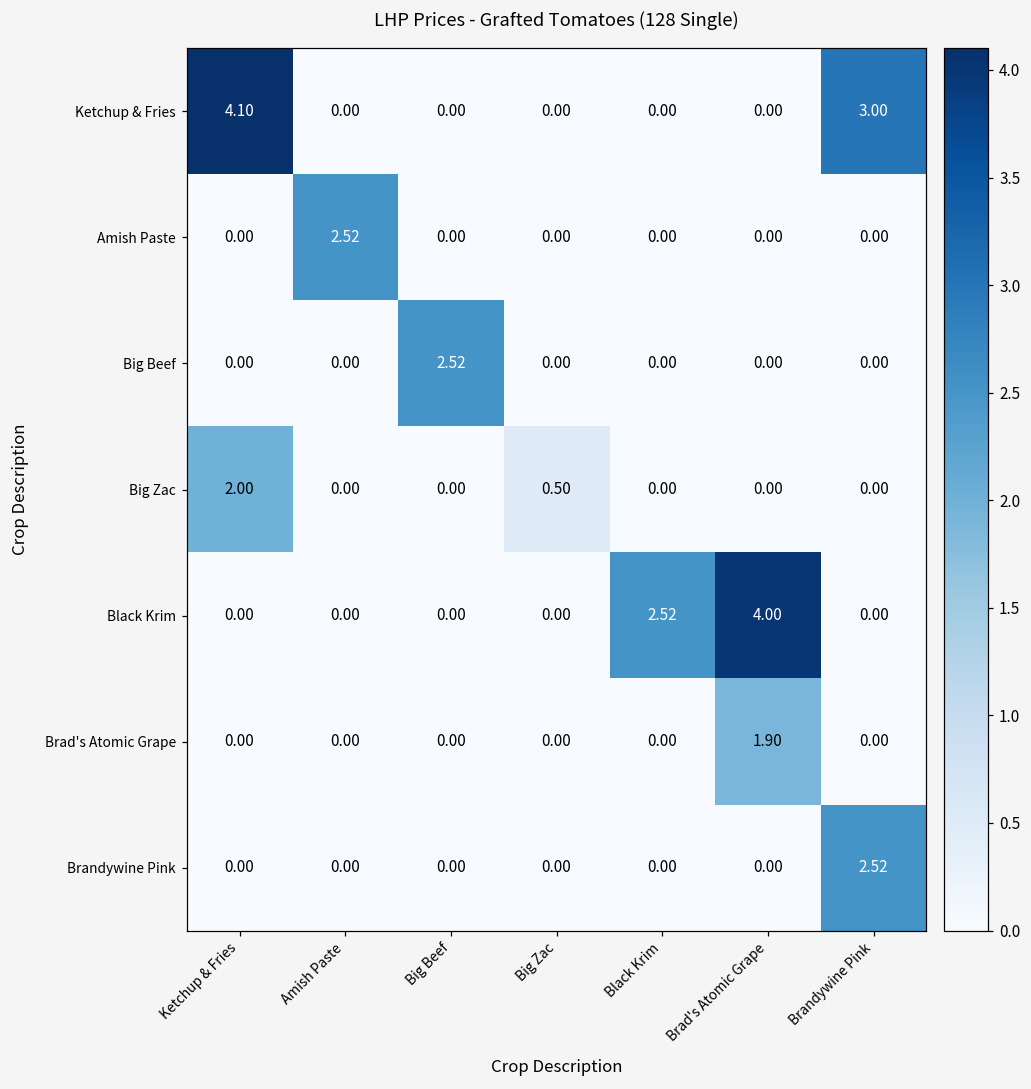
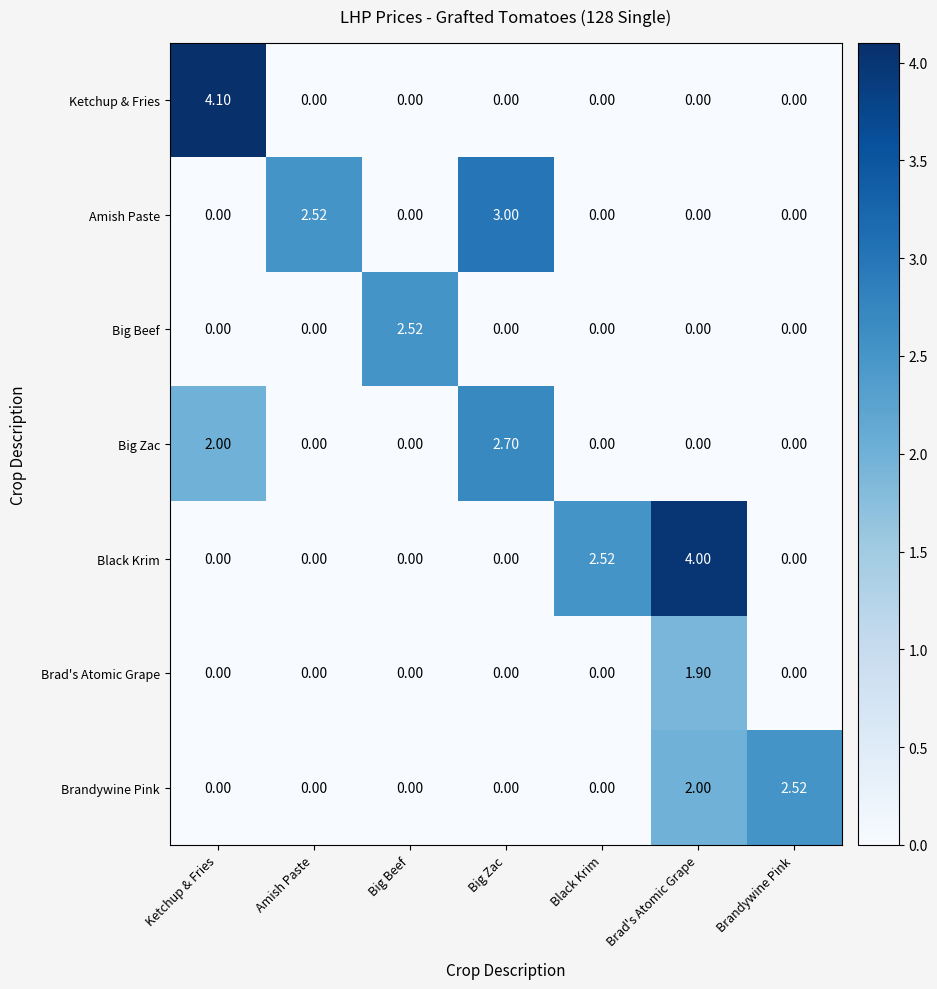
  {
    "Ketchup & Fries": {
      "Ketchup & Fries": 4.10,
      "Amish Paste": 0.00,
      "Big Beef": 0.00,
      "Big Zac": 0.00,
      "Black Krim": 0.00,
      "Brad's Atomic Grape": 0.00,
-     "Brandywine Pink": 3.00
+     "Brandywine Pink": 0.00
    },
    "Amish Paste": {
      "Ketchup & Fries": 0.00,
      "Amish Paste": 2.52,
      "Big Beef": 0.00,
-     "Big Zac": 0.00,
+     "Big Zac": 3.00,
      "Black Krim": 0.00,
      "Brad's Atomic Grape": 0.00,
      "Brandywine Pink": 0.00
    },
    "Big Beef": {
      "Ketchup & Fries": 0.00,
      "Amish Paste": 0.00,
      "Big Beef": 2.52,
      "Big Zac": 0.00,
      "Black Krim": 0.00,
      "Brad's Atomic Grape": 0.00,
      "Brandywine Pink": 0.00
    },
    "Big Zac": {
      "Ketchup & Fries": 2.00,
      "Amish Paste": 0.00,
      "Big Beef": 0.00,
-     "Big Zac": 0.50,
+     "Big Zac": 2.70,
      "Black Krim": 0.00,
      "Brad's Atomic Grape": 0.00,
      "Brandywine Pink": 0.00
    },
    "Black Krim": {
      "Ketchup & Fries": 0.00,
      "Amish Paste": 0.00,
      "Big Beef": 0.00,
      "Big Zac": 0.00,
      "Black Krim": 2.52,
      "Brad's Atomic Grape": 4.00,
      "Brandywine Pink": 0.00
    },
    "Brad's Atomic Grape": {
      "Ketchup & Fries": 0.00,
      "Amish Paste": 0.00,
      "Big Beef": 0.00,
      "Big Zac": 0.00,
      "Black Krim": 0.00,
      "Brad's Atomic Grape": 1.90,
      "Brandywine Pink": 0.00
    },
    "Brandywine Pink": {
      "Ketchup & Fries": 0.00,
      "Amish Paste": 0.00,
      "Big Beef": 0.00,
      "Big Zac": 0.00,
      "Black Krim": 0.00,
-     "Brad's Atomic Grape": 0.00,
+     "Brad's Atomic Grape": 2.00,
      "Brandywine Pink": 2.52
    }
  }
